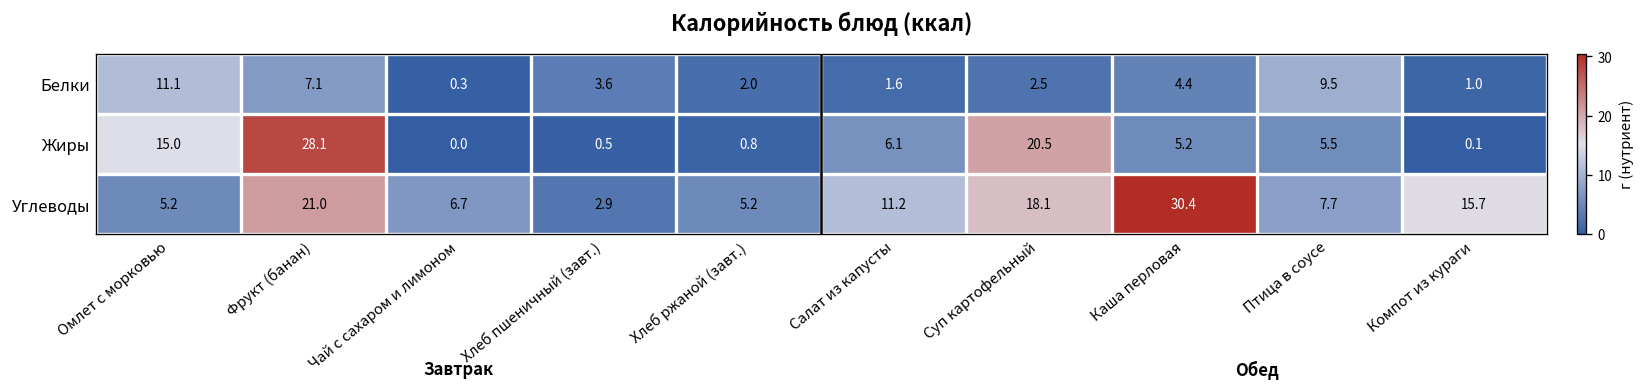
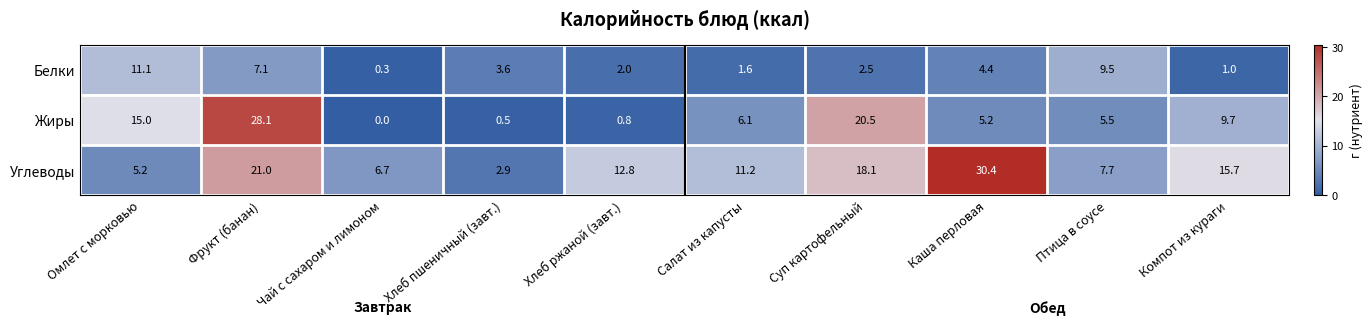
  {
    "Белки": {
      "Омлет с морковью": 11.1,
      "Фрукт (банан)": 7.1,
      "Чай с сахаром и лимоном": 0.3,
      "Хлеб пшеничный (завт.)": 3.6,
      "Хлеб ржаной (завт.)": 2.0,
      "Салат из капусты": 1.6,
      "Суп картофельный": 2.5,
      "Каша перловая": 4.4,
      "Птица в соусе": 9.5,
      "Компот из кураги": 1.0
    },
    "Жиры": {
      "Омлет с морковью": 15.0,
      "Фрукт (банан)": 28.1,
      "Чай с сахаром и лимоном": 0.0,
      "Хлеб пшеничный (завт.)": 0.5,
      "Хлеб ржаной (завт.)": 0.8,
      "Салат из капусты": 6.1,
      "Суп картофельный": 20.5,
      "Каша перловая": 5.2,
      "Птица в соусе": 5.5,
-     "Компот из кураги": 0.1
+     "Компот из кураги": 9.7
    },
    "Углеводы": {
      "Омлет с морковью": 5.2,
      "Фрукт (банан)": 21.0,
      "Чай с сахаром и лимоном": 6.7,
      "Хлеб пшеничный (завт.)": 2.9,
-     "Хлеб ржаной (завт.)": 5.2,
+     "Хлеб ржаной (завт.)": 12.8,
      "Салат из капусты": 11.2,
      "Суп картофельный": 18.1,
      "Каша перловая": 30.4,
      "Птица в соусе": 7.7,
      "Компот из кураги": 15.7
    }
  }
